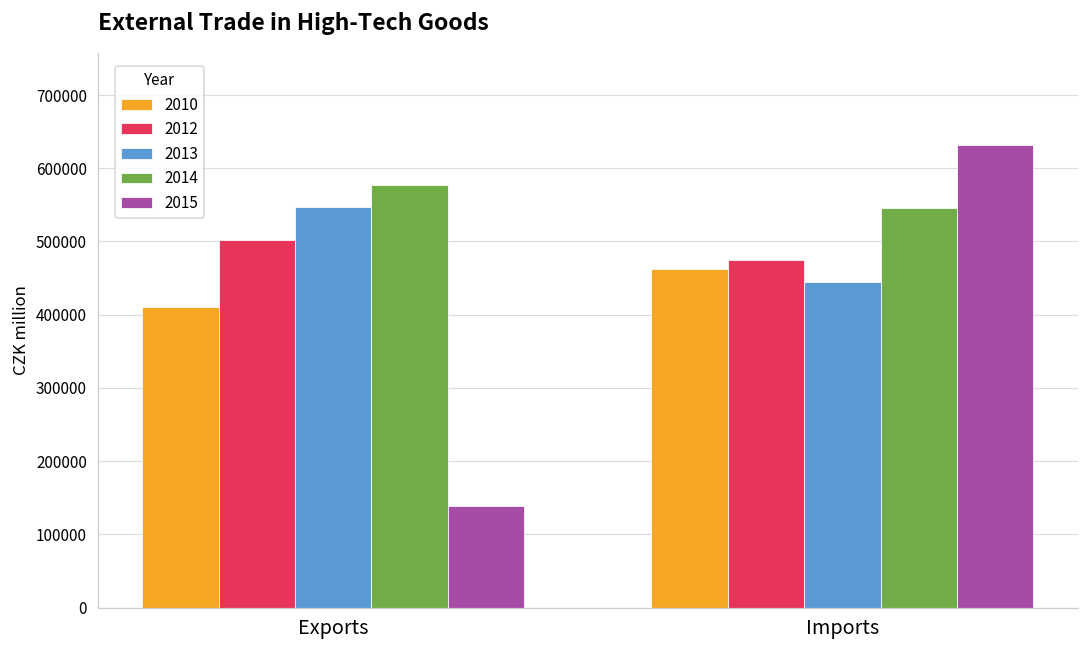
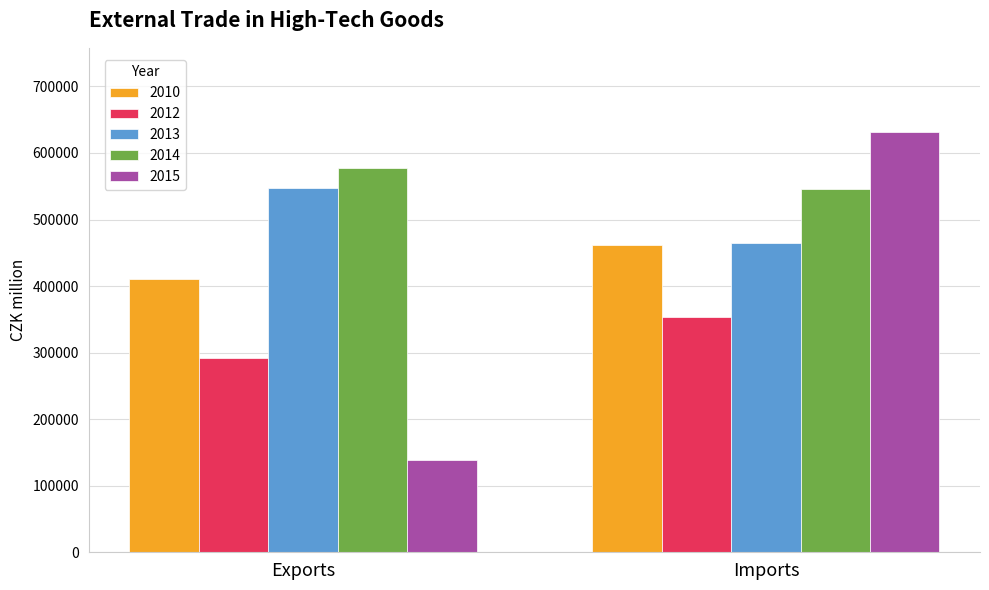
  {
    "2010": {
      "Exports": 410000,
      "Imports": 460000
    },
    "2012": {
-     "Exports": 500000,
-     "Imports": 470000
+     "Exports": 290000,
+     "Imports": 350000
    },
    "2013": {
      "Exports": 550000,
-     "Imports": 440000
+     "Imports": 470000
    },
    "2014": {
      "Exports": 580000,
      "Imports": 550000
    },
    "2015": {
      "Exports": 140000,
      "Imports": 630000
    }
  }
